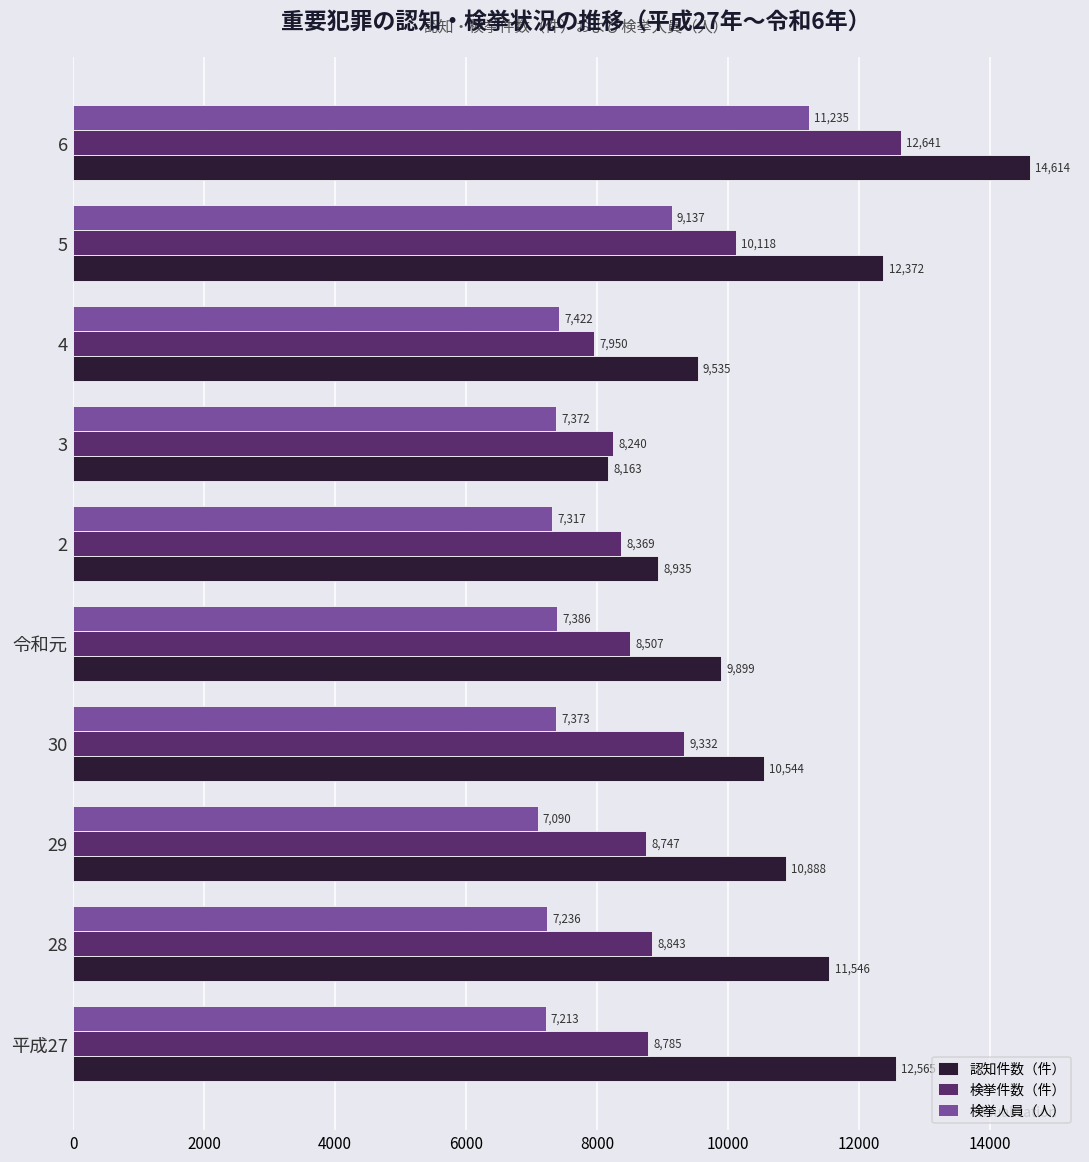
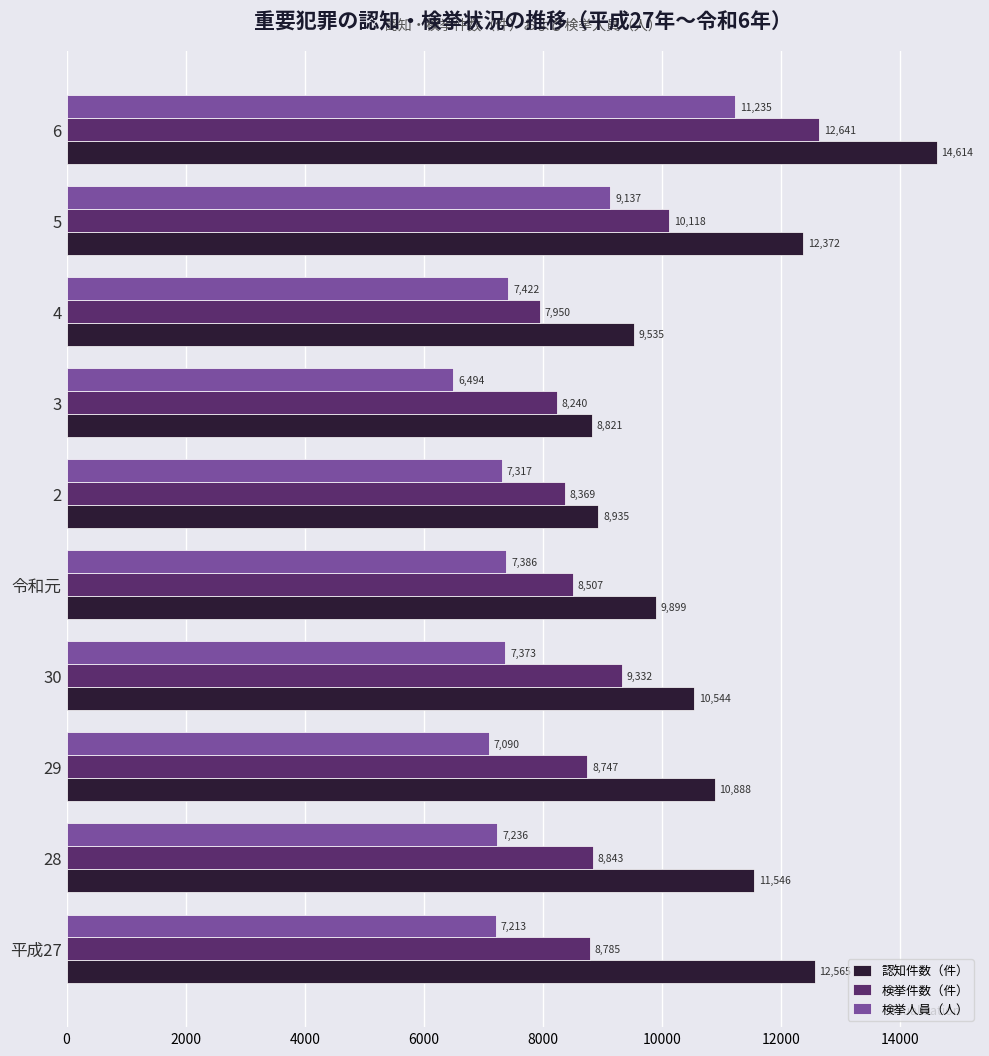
  {
    "認知件数（件）": {
      "6": "14,614",
      "5": "12,372",
      "4": "9,535",
-     "3": "8,163",
+     "3": "8,821",
      "2": "8,935",
      "令和元": "9,899",
      "30": "10,544",
      "29": "10,888",
      "28": "11,546"
    },
    "検挙件数（件）": {
      "6": "12,641",
      "5": "10,118",
      "4": "7,950",
      "3": "8,240",
      "2": "8,369",
      "令和元": "8,507",
      "30": "9,332",
      "29": "8,747",
      "28": "8,843",
      "平成27": "8,785"
    },
    "検挙人員（人）": {
      "6": "11,235",
      "5": "9,137",
      "4": "7,422",
-     "3": "7,372",
+     "3": "6,494",
      "2": "7,317",
      "令和元": "7,386",
      "30": "7,373",
      "29": "7,090",
      "28": "7,236",
      "平成27": "7,213"
    }
  }
